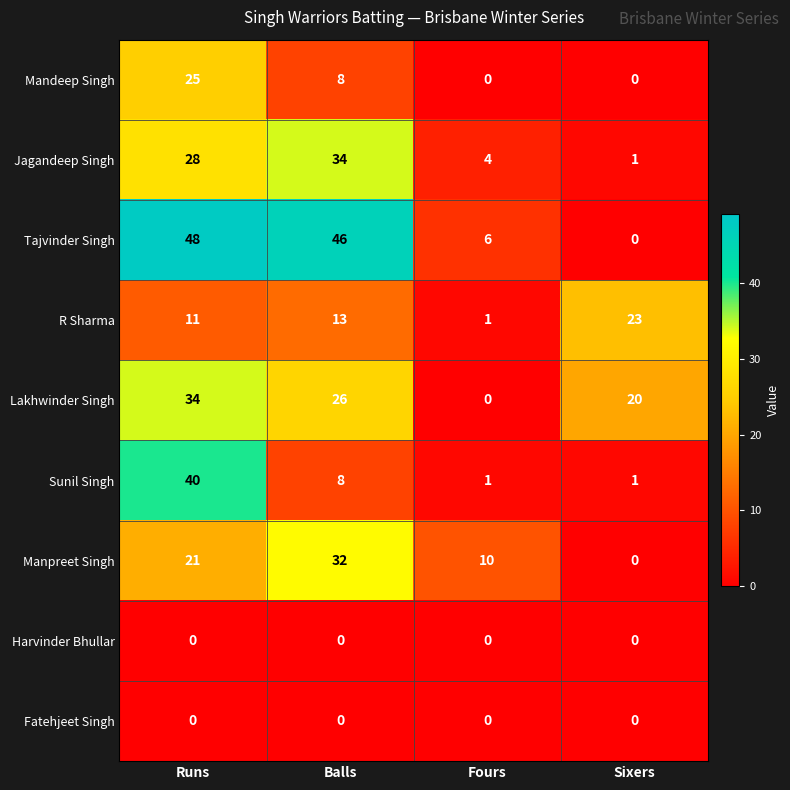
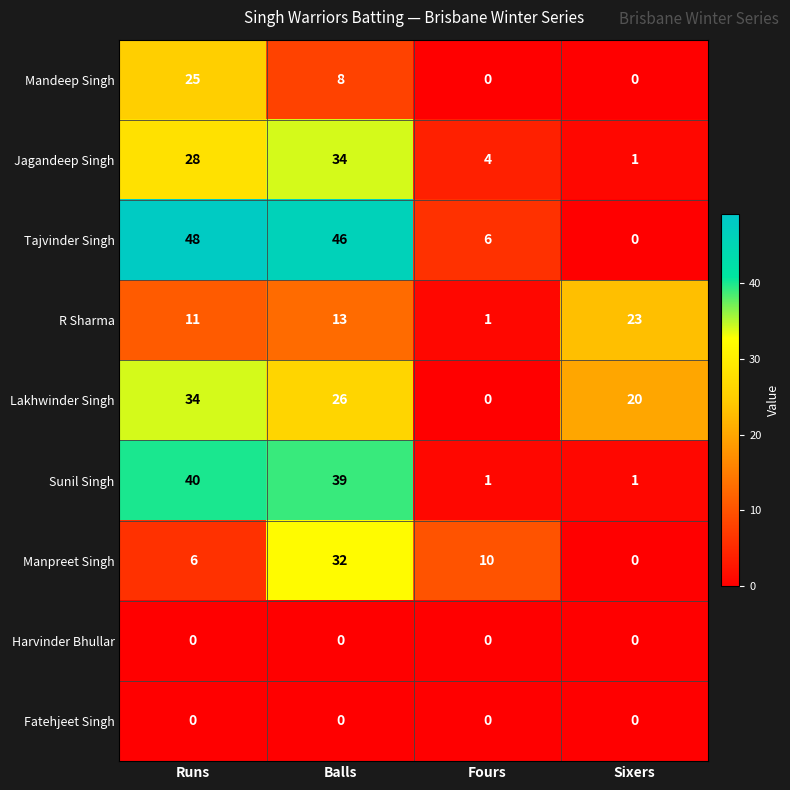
  {
    "Mandeep Singh": {
      "Runs": 25,
      "Balls": 8,
      "Fours": 0,
      "Sixers": 0
    },
    "Jagandeep Singh": {
      "Runs": 28,
      "Balls": 34,
      "Fours": 4,
      "Sixers": 1
    },
    "Tajvinder Singh": {
      "Runs": 48,
      "Balls": 46,
      "Fours": 6,
      "Sixers": 0
    },
    "R Sharma": {
      "Runs": 11,
      "Balls": 13,
      "Fours": 1,
      "Sixers": 23
    },
    "Lakhwinder Singh": {
      "Runs": 34,
      "Balls": 26,
      "Fours": 0,
      "Sixers": 20
    },
    "Sunil Singh": {
      "Runs": 40,
-     "Balls": 8,
+     "Balls": 39,
      "Fours": 1,
      "Sixers": 1
    },
    "Manpreet Singh": {
-     "Runs": 21,
+     "Runs": 6,
      "Balls": 32,
      "Fours": 10,
      "Sixers": 0
    },
    "Harvinder Bhullar": {
      "Runs": 0,
      "Balls": 0,
      "Fours": 0,
      "Sixers": 0
    },
    "Fatehjeet Singh": {
      "Runs": 0,
      "Balls": 0,
      "Fours": 0,
      "Sixers": 0
    }
  }
